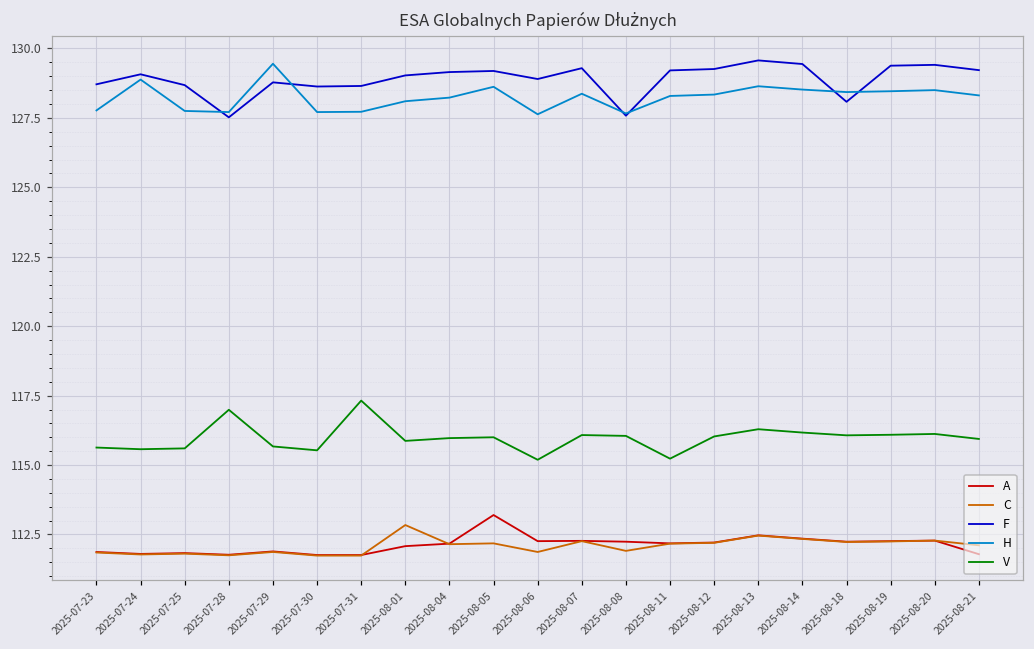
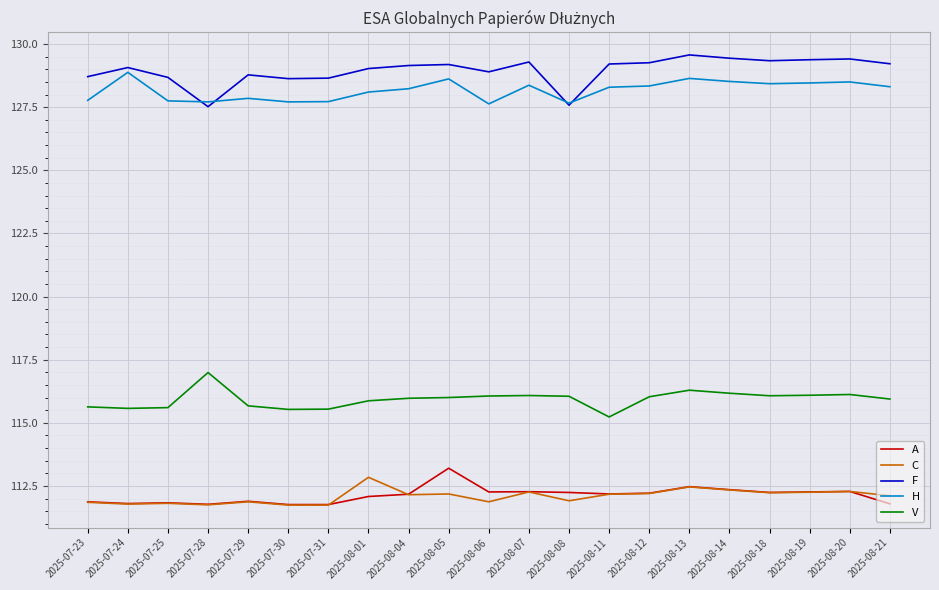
  {
    "A": {
      "2025-08-01": 112.1,
      "2025-08-05": 113.2,
      "2025-08-06": 112.3,
      "2025-08-08": 112.2
    },
    "C": {
      "2025-08-01": 112.8,
      "2025-08-05": 112.2,
      "2025-08-06": 111.9,
      "2025-08-08": 111.9
    },
    "F": {
      "2025-07-23": 128.7,
      "2025-07-24": 129.1,
      "2025-07-25": 128.7,
      "2025-07-28": 127.5,
      "2025-07-29": 128.8,
      "2025-07-30": 128.6,
      "2025-07-31": 128.7,
      "2025-08-01": 129.0,
      "2025-08-04": 129.2,
      "2025-08-05": 129.2,
      "2025-08-06": 128.9,
      "2025-08-07": 129.3,
      "2025-08-11": 129.2,
      "2025-08-12": 129.3,
      "2025-08-13": 129.6,
      "2025-08-14": 129.4,
-     "2025-08-18": 128.1,
+     "2025-08-18": 129.3,
      "2025-08-19": 129.4,
      "2025-08-20": 129.4,
      "2025-08-21": 129.2
    },
    "H": {
      "2025-07-23": 127.8,
      "2025-07-24": 128.9,
      "2025-07-25": 127.8,
      "2025-07-28": 127.7,
-     "2025-07-29": 129.5,
+     "2025-07-29": 127.9,
      "2025-07-30": 127.7,
      "2025-07-31": 127.7,
      "2025-08-01": 128.1,
      "2025-08-04": 128.2,
      "2025-08-05": 128.6,
      "2025-08-06": 127.6,
      "2025-08-07": 128.4,
      "2025-08-11": 128.3,
      "2025-08-12": 128.3,
      "2025-08-13": 128.6,
      "2025-08-14": 128.5,
      "2025-08-18": 128.4,
      "2025-08-19": 128.5,
      "2025-08-20": 128.5,
      "2025-08-21": 128.3
    },
    "V": {
      "2025-07-23": 115.6,
      "2025-07-24": 115.6,
      "2025-07-25": 115.6,
      "2025-07-28": 117.0,
      "2025-07-29": 115.7,
      "2025-07-30": 115.5,
-     "2025-07-31": 117.3,
+     "2025-07-31": 115.5,
      "2025-08-01": 115.9,
      "2025-08-04": 116.0,
      "2025-08-05": 116.0,
-     "2025-08-06": 115.2,
+     "2025-08-06": 116.1,
      "2025-08-07": 116.1,
      "2025-08-08": 116.1,
      "2025-08-11": 115.2,
      "2025-08-12": 116.0,
      "2025-08-13": 116.3,
      "2025-08-14": 116.2,
      "2025-08-18": 116.1,
      "2025-08-19": 116.1,
      "2025-08-20": 116.1,
      "2025-08-21": 115.9
    }
  }
